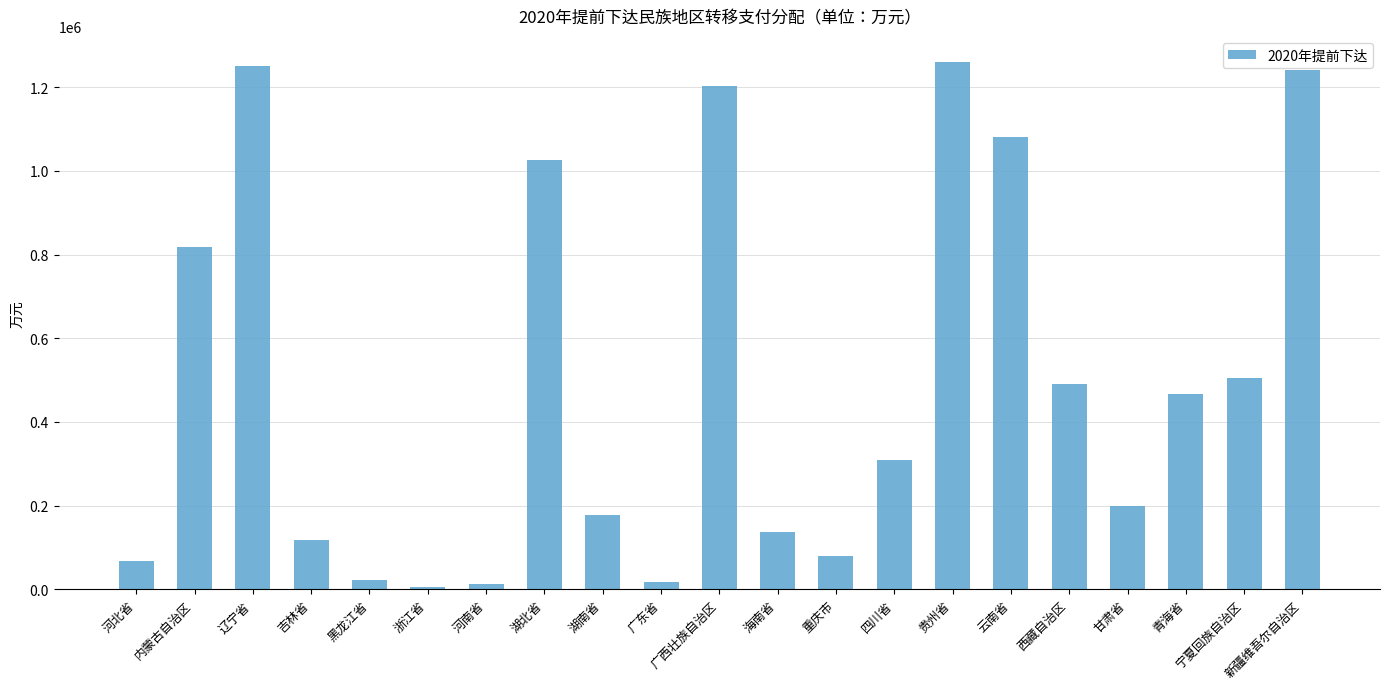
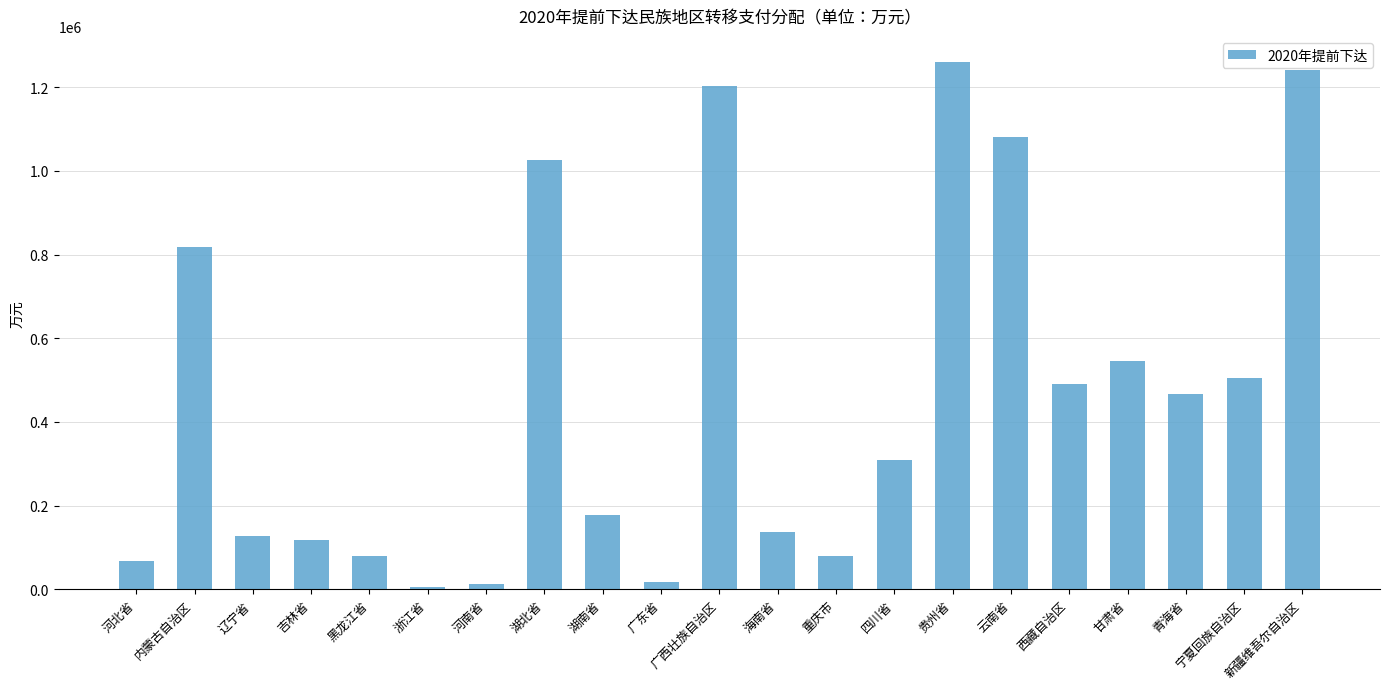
  {
    "河北省": 70000,
    "内蒙古自治区": 820000,
-   "辽宁省": 1250000,
+   "辽宁省": 130000,
    "吉林省": 120000,
-   "黑龙江省": 20000,
+   "黑龙江省": 80000,
    "河南省": 10000,
    "湖北省": 1030000,
    "湖南省": 180000,
    "广东省": 20000,
    "广西壮族自治区": 1200000,
    "海南省": 140000,
    "重庆市": 80000,
    "四川省": 310000,
    "贵州省": 1260000,
    "云南省": 1080000,
    "西藏自治区": 490000,
-   "甘肃省": 200000,
+   "甘肃省": 550000,
    "青海省": 470000,
    "宁夏回族自治区": 500000,
    "新疆维吾尔自治区": 1240000
  }
